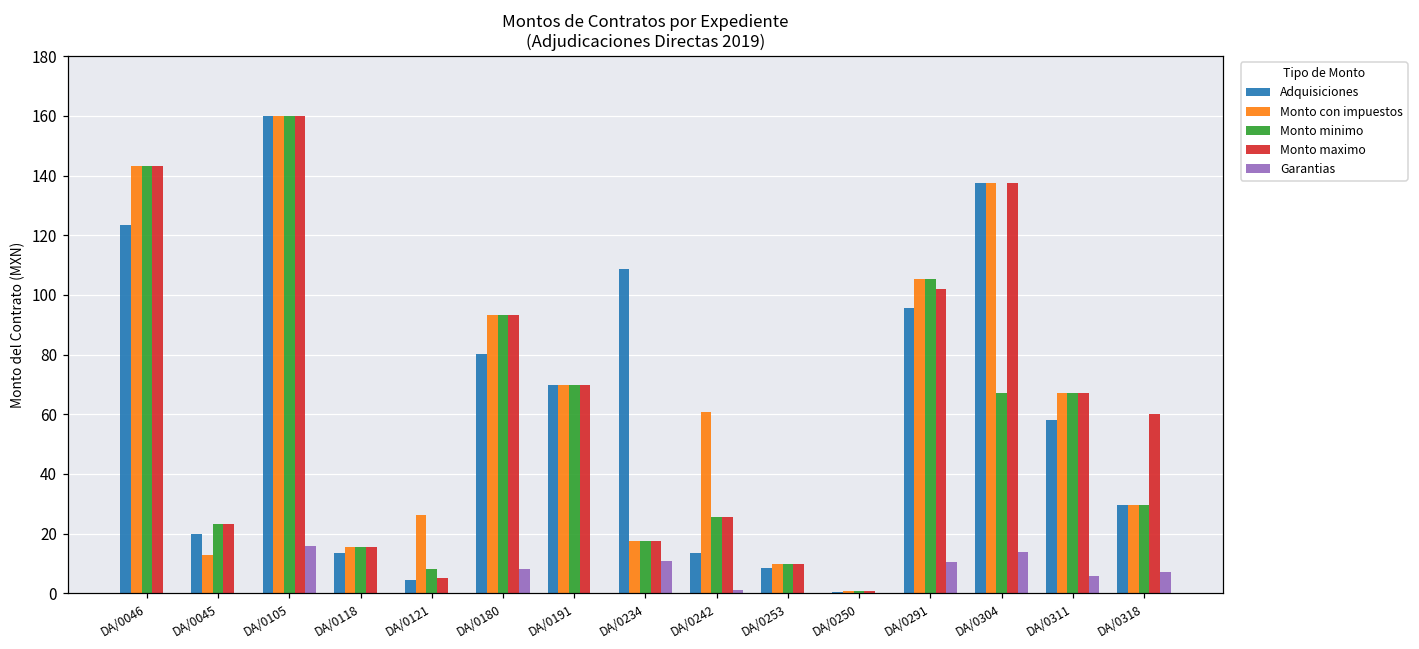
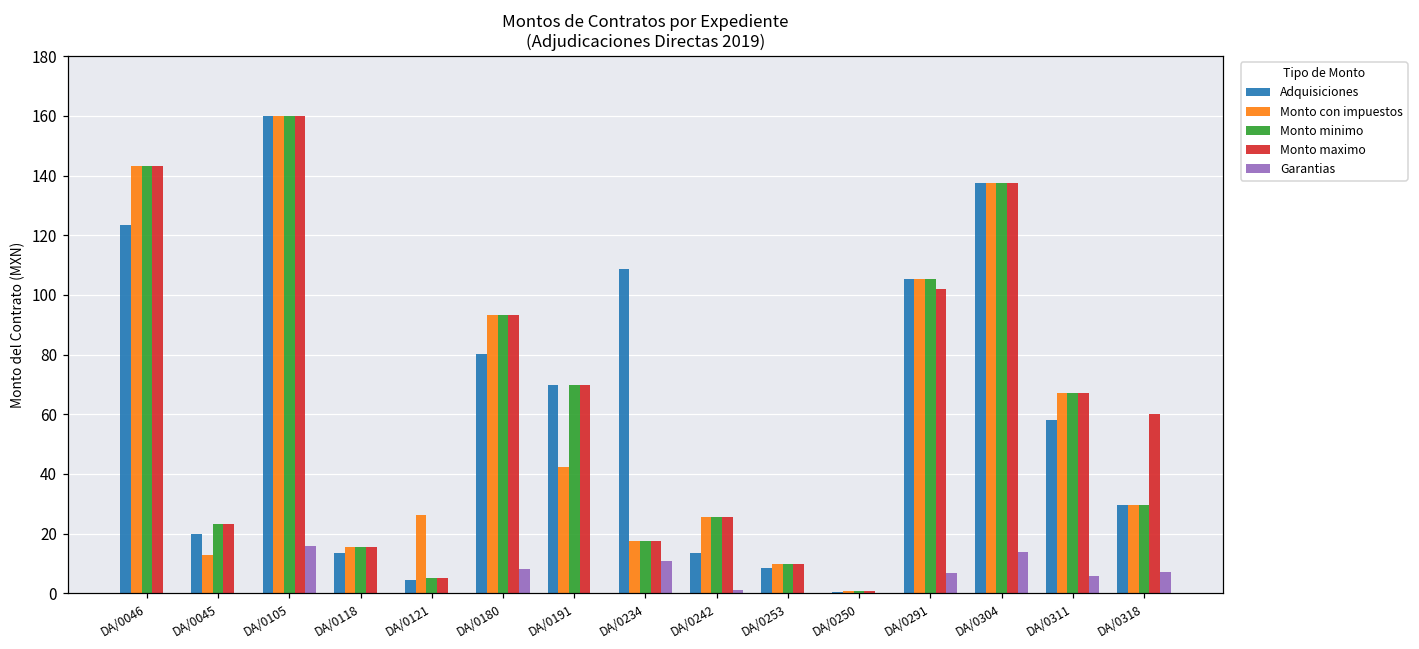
  {
    "Adquisiciones": {
      "DA/0046": 123,
      "DA/0045": 20,
      "DA/0105": 160,
      "DA/0118": 13,
      "DA/0121": 4,
      "DA/0180": 80,
      "DA/0191": 70,
      "DA/0234": 109,
      "DA/0242": 14,
      "DA/0253": 8,
-     "DA/0291": 96,
+     "DA/0291": 105,
      "DA/0304": 137,
      "DA/0311": 58,
      "DA/0318": 29
    },
    "Monto con impuestos": {
      "DA/0046": 143,
      "DA/0045": 13,
      "DA/0105": 160,
      "DA/0118": 16,
      "DA/0121": 26,
      "DA/0180": 93,
-     "DA/0191": 70,
+     "DA/0191": 42,
      "DA/0234": 17,
-     "DA/0242": 61,
+     "DA/0242": 26,
      "DA/0253": 10,
      "DA/0291": 105,
      "DA/0304": 137,
      "DA/0311": 67,
      "DA/0318": 29
    },
    "Monto minimo": {
      "DA/0046": 143,
      "DA/0045": 23,
      "DA/0105": 160,
      "DA/0118": 16,
-     "DA/0121": 8,
+     "DA/0121": 5,
      "DA/0180": 93,
      "DA/0191": 70,
      "DA/0234": 17,
      "DA/0242": 26,
      "DA/0253": 10,
      "DA/0291": 105,
-     "DA/0304": 67,
+     "DA/0304": 137,
      "DA/0311": 67,
      "DA/0318": 29
    },
    "Monto maximo": {
      "DA/0046": 143,
      "DA/0045": 23,
      "DA/0105": 160,
      "DA/0118": 16,
      "DA/0121": 5,
      "DA/0180": 93,
      "DA/0191": 70,
      "DA/0234": 17,
      "DA/0242": 26,
      "DA/0253": 10,
      "DA/0291": 102,
      "DA/0304": 137,
      "DA/0311": 67,
      "DA/0318": 60
    },
    "Garantias": {
      "DA/0046": 0,
      "DA/0045": 0,
      "DA/0105": 16,
      "DA/0118": 0,
      "DA/0121": 0,
      "DA/0180": 8,
      "DA/0191": 0,
      "DA/0234": 11,
      "DA/0242": 1,
      "DA/0253": 0,
      "DA/0250": 0,
-     "DA/0291": 11,
+     "DA/0291": 7,
      "DA/0304": 14,
      "DA/0311": 6,
      "DA/0318": 7
    }
  }
